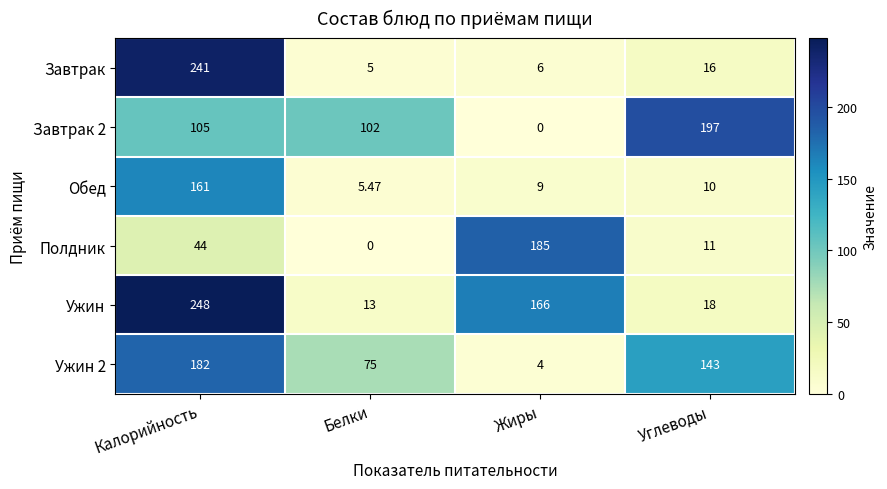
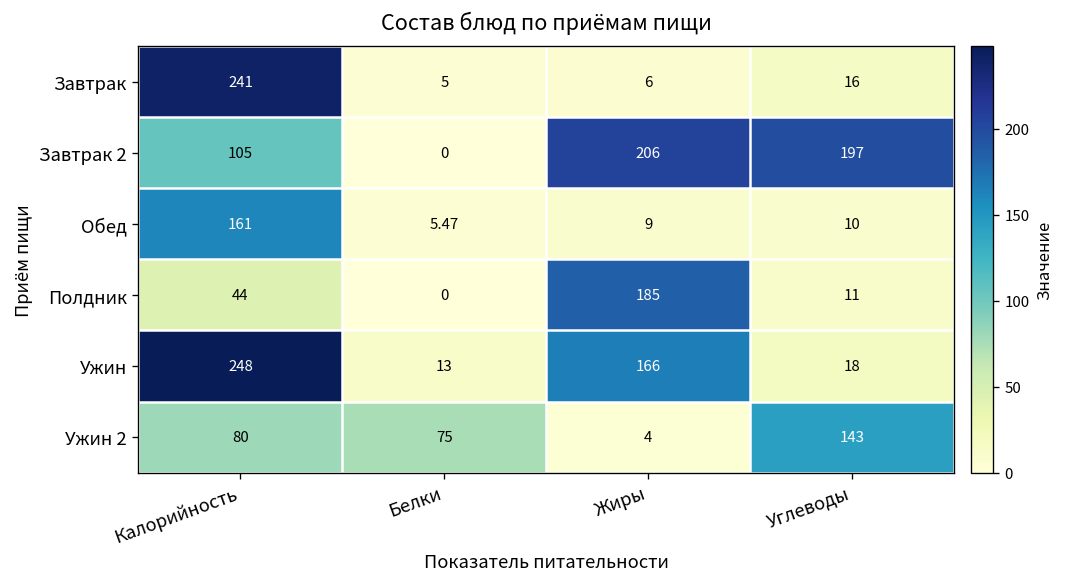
  {
    "Завтрак": {
      "Калорийность": 241,
      "Белки": 5,
      "Жиры": 6,
      "Углеводы": 16
    },
    "Завтрак 2": {
      "Калорийность": 105,
-     "Белки": 102,
-     "Жиры": 0,
+     "Белки": 0,
+     "Жиры": 206,
      "Углеводы": 197
    },
    "Обед": {
      "Калорийность": 161,
      "Белки": 5.47,
      "Жиры": 9,
      "Углеводы": 10
    },
    "Полдник": {
      "Калорийность": 44,
      "Белки": 0,
      "Жиры": 185,
      "Углеводы": 11
    },
    "Ужин": {
      "Калорийность": 248,
      "Белки": 13,
      "Жиры": 166,
      "Углеводы": 18
    },
    "Ужин 2": {
-     "Калорийность": 182,
+     "Калорийность": 80,
      "Белки": 75,
      "Жиры": 4,
      "Углеводы": 143
    }
  }
